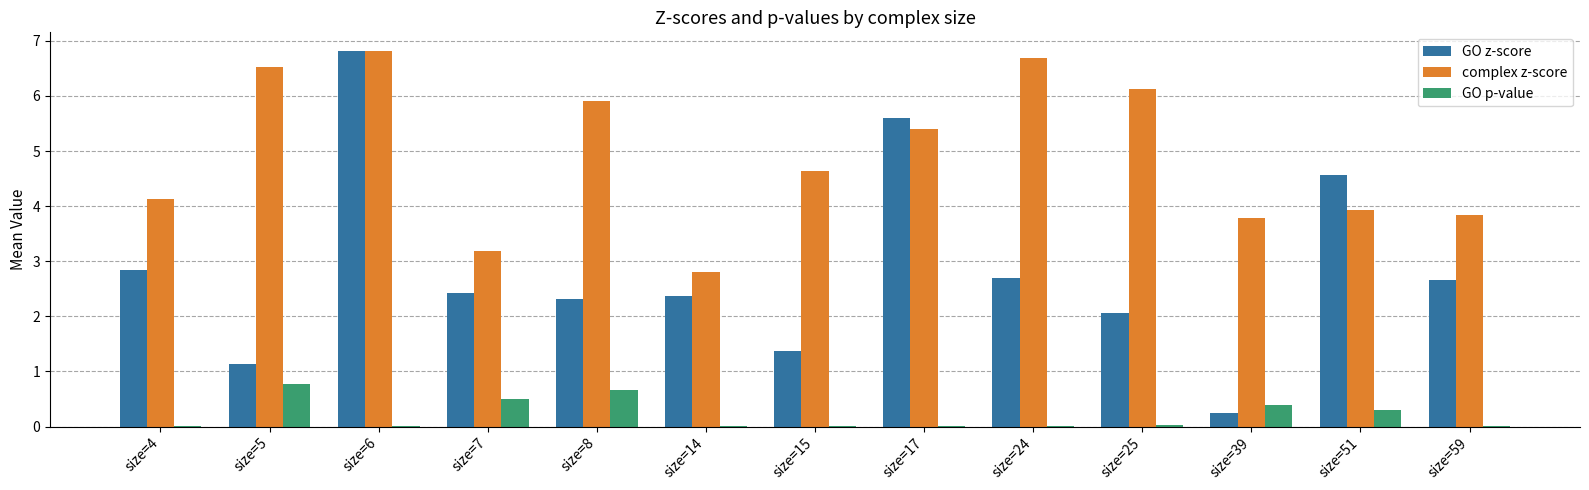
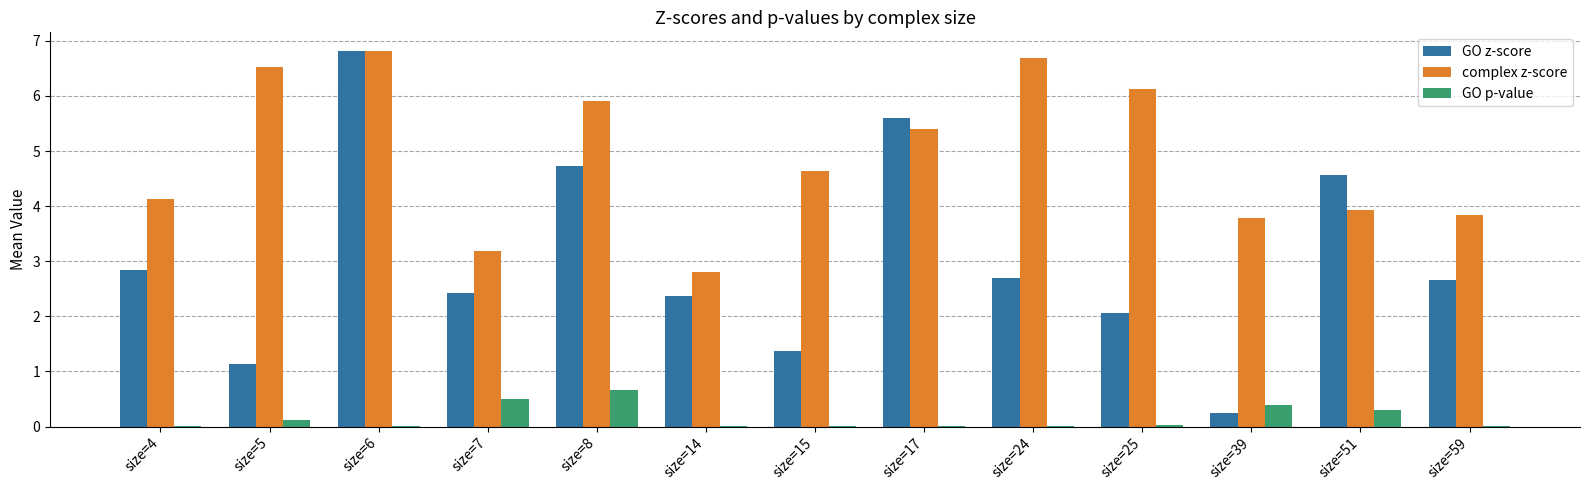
  {
    "GO z-score": {
      "size=4": 2.8,
      "size=5": 1.1,
      "size=6": 6.8,
      "size=7": 2.4,
-     "size=8": 2.3,
+     "size=8": 4.7,
      "size=14": 2.4,
      "size=15": 1.4,
      "size=17": 5.6,
      "size=24": 2.7,
      "size=25": 2.1,
      "size=39": 0.2,
      "size=51": 4.6,
      "size=59": 2.7
    },
    "complex z-score": {
      "size=4": 4.1,
      "size=5": 6.5,
      "size=6": 6.8,
      "size=7": 3.2,
      "size=8": 5.9,
      "size=14": 2.8,
      "size=15": 4.6,
      "size=17": 5.4,
      "size=24": 6.7,
      "size=25": 6.1,
      "size=39": 3.8,
      "size=51": 3.9,
      "size=59": 3.8
    },
    "GO p-value": {
-     "size=5": 0.8,
+     "size=5": 0.1,
      "size=7": 0.5,
      "size=8": 0.7,
      "size=39": 0.4,
      "size=51": 0.3
    }
  }
